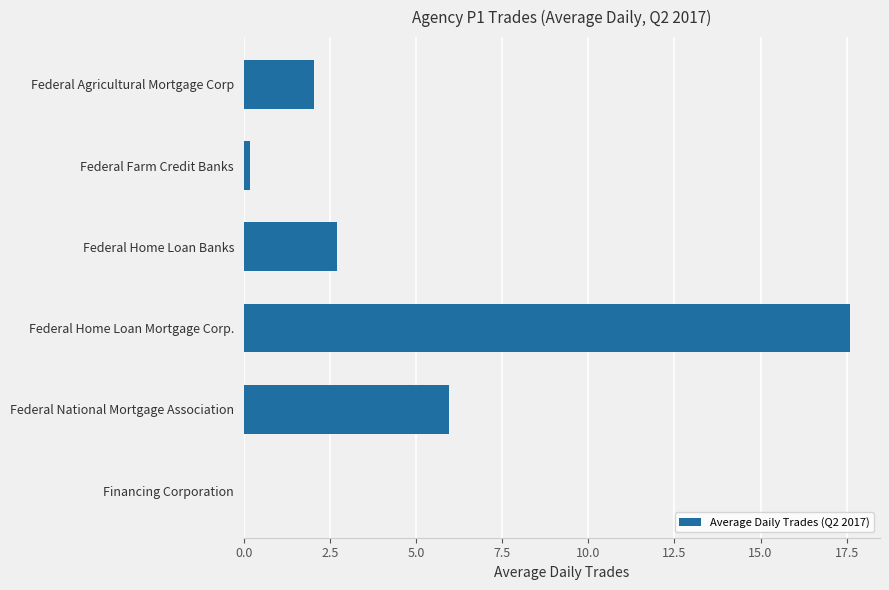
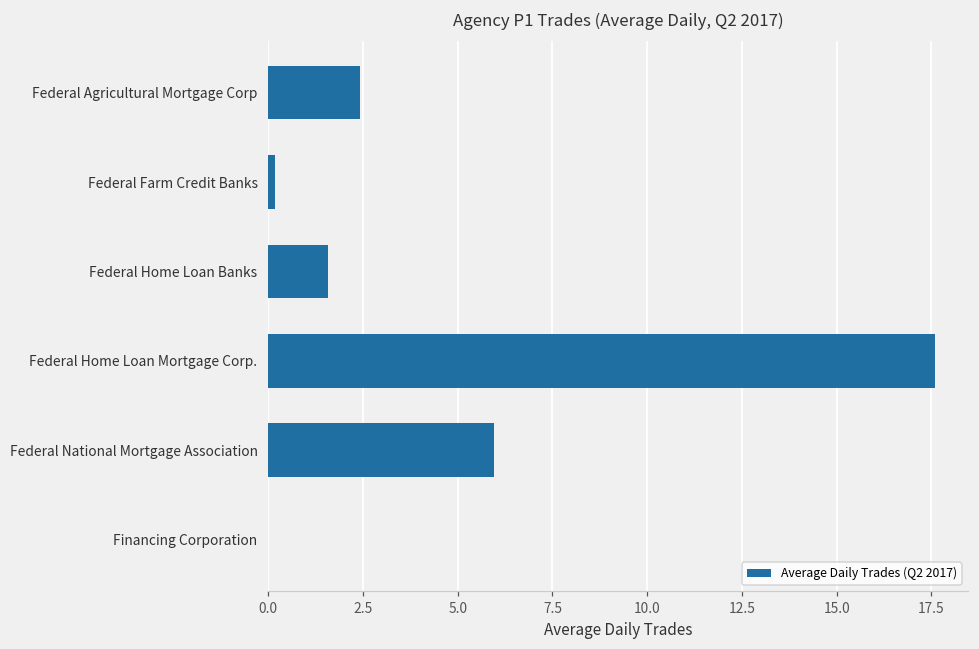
  {
-   "Federal Agricultural Mortgage Corp": 2.0,
+   "Federal Agricultural Mortgage Corp": 2.4,
    "Federal Farm Credit Banks": 0.2,
-   "Federal Home Loan Banks": 2.7,
+   "Federal Home Loan Banks": 1.6,
    "Federal Home Loan Mortgage Corp.": 17.6,
    "Federal National Mortgage Association": 6.0,
    "Financing Corporation": 0.0
  }
